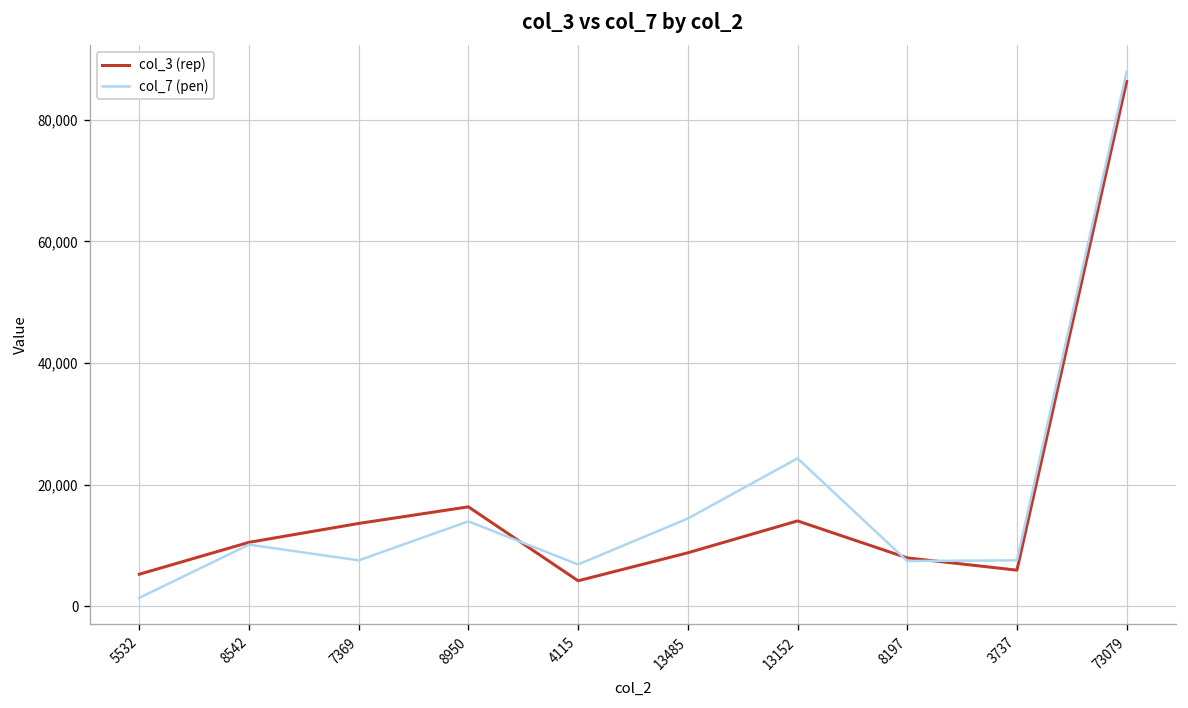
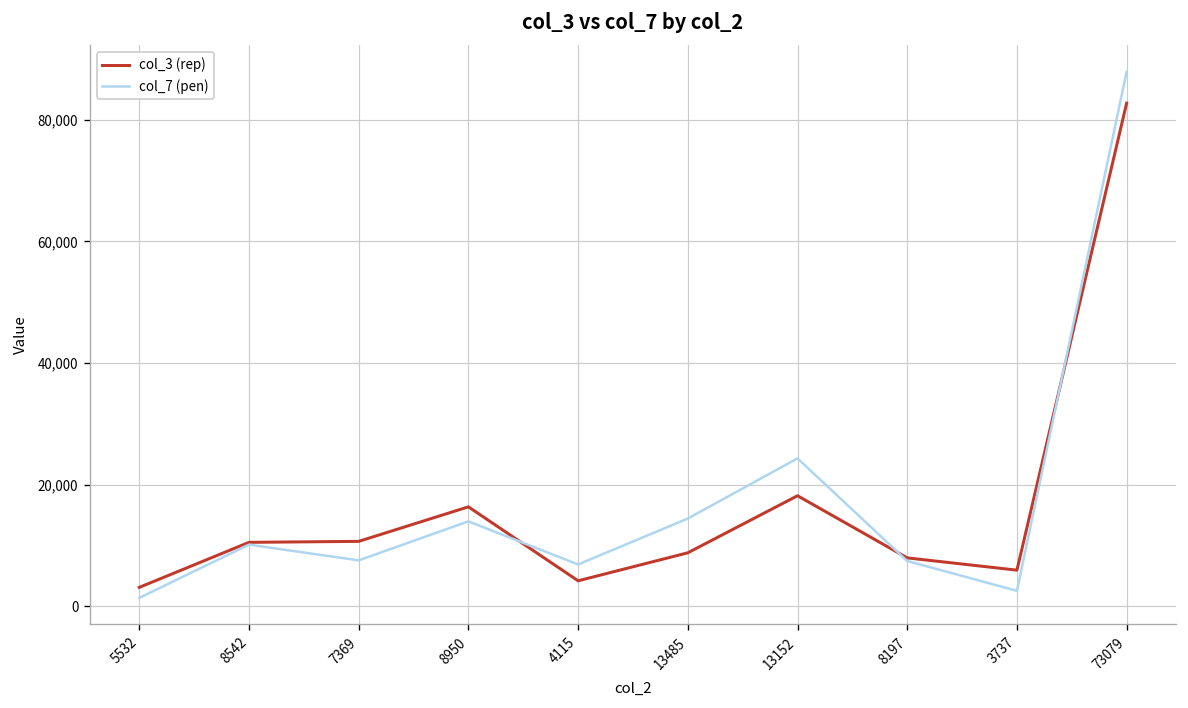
  {
    "col_3 (rep)": {
-     "5532": "5,000",
-     "7369": "14,000",
+     "5532": "3,000",
+     "7369": "11,000",
      "8950": "16,000",
      "4115": "4,000",
      "13485": "9,000",
-     "13152": "14,000",
+     "13152": "18,000",
      "8197": "8,000",
      "3737": "6,000",
-     "73079": "86,000"
+     "73079": "83,000"
    },
    "col_7 (pen)": {
      "5532": "1,000",
      "7369": "8,000",
      "8950": "14,000",
      "4115": "7,000",
      "13485": "14,000",
      "13152": "24,000",
      "8197": "7,000",
-     "3737": "8,000",
+     "3737": "3,000",
      "73079": "88,000"
    }
  }
